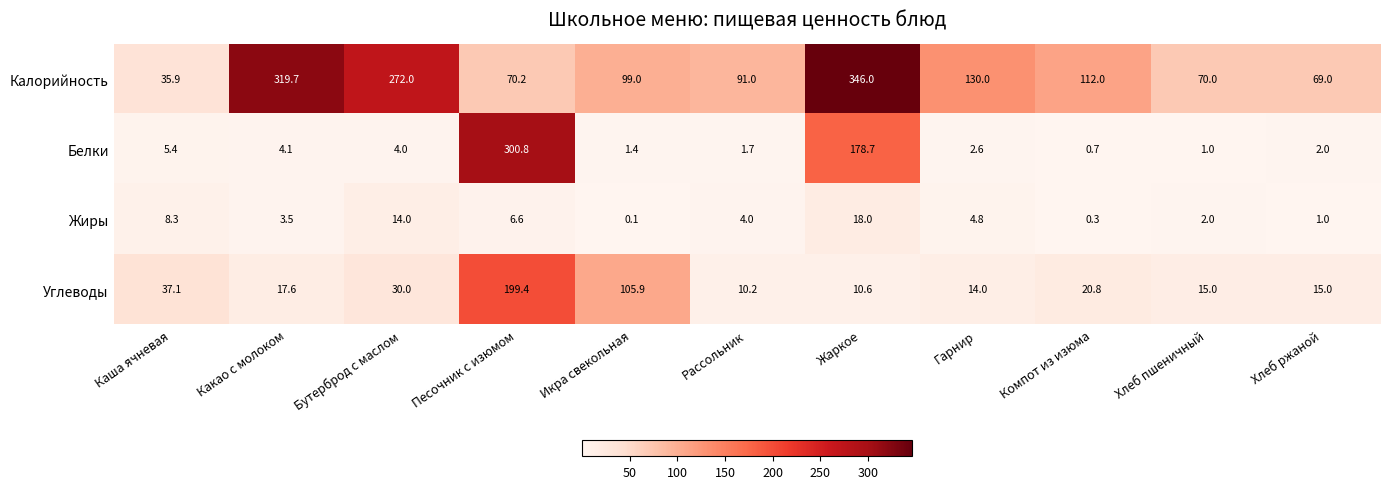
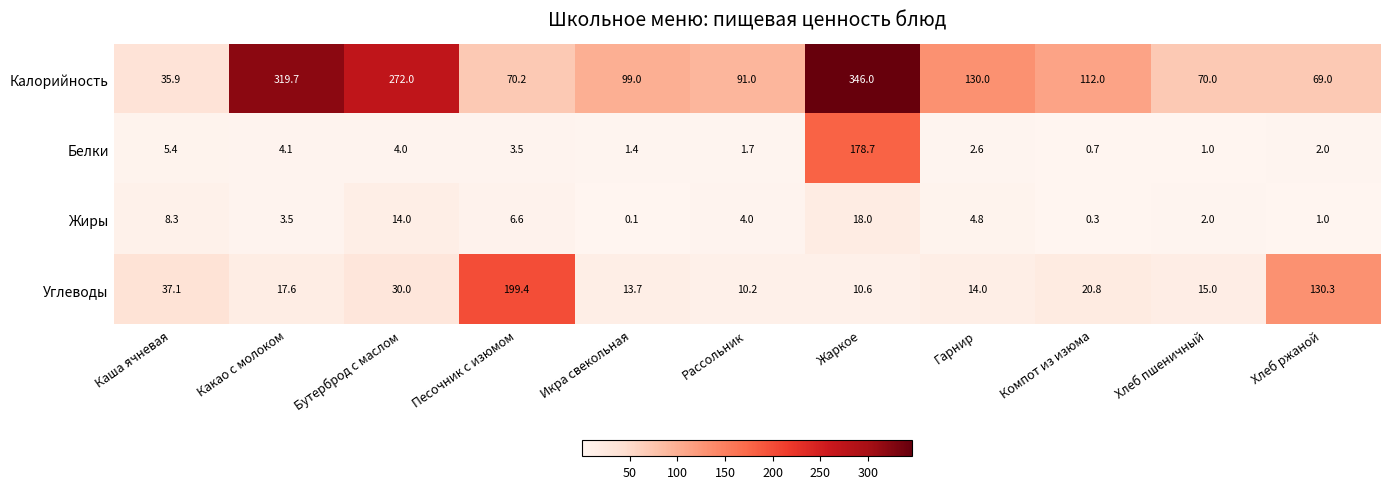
  {
    "Калорийность": {
      "Каша ячневая": 35.9,
      "Какао с молоком": 319.7,
      "Бутерброд с маслом": 272.0,
      "Песочник с изюмом": 70.2,
      "Икра свекольная": 99.0,
      "Рассольник": 91.0,
      "Жаркое": 346.0,
      "Гарнир": 130.0,
      "Компот из изюма": 112.0,
      "Хлеб пшеничный": 70.0,
      "Хлеб ржаной": 69.0
    },
    "Белки": {
      "Каша ячневая": 5.4,
      "Какао с молоком": 4.1,
      "Бутерброд с маслом": 4.0,
-     "Песочник с изюмом": 300.8,
+     "Песочник с изюмом": 3.5,
      "Икра свекольная": 1.4,
      "Рассольник": 1.7,
      "Жаркое": 178.7,
      "Гарнир": 2.6,
      "Компот из изюма": 0.7,
      "Хлеб пшеничный": 1.0,
      "Хлеб ржаной": 2.0
    },
    "Жиры": {
      "Каша ячневая": 8.3,
      "Какао с молоком": 3.5,
      "Бутерброд с маслом": 14.0,
      "Песочник с изюмом": 6.6,
      "Икра свекольная": 0.1,
      "Рассольник": 4.0,
      "Жаркое": 18.0,
      "Гарнир": 4.8,
      "Компот из изюма": 0.3,
      "Хлеб пшеничный": 2.0,
      "Хлеб ржаной": 1.0
    },
    "Углеводы": {
      "Каша ячневая": 37.1,
      "Какао с молоком": 17.6,
      "Бутерброд с маслом": 30.0,
      "Песочник с изюмом": 199.4,
-     "Икра свекольная": 105.9,
+     "Икра свекольная": 13.7,
      "Рассольник": 10.2,
      "Жаркое": 10.6,
      "Гарнир": 14.0,
      "Компот из изюма": 20.8,
      "Хлеб пшеничный": 15.0,
-     "Хлеб ржаной": 15.0
+     "Хлеб ржаной": 130.3
    }
  }
